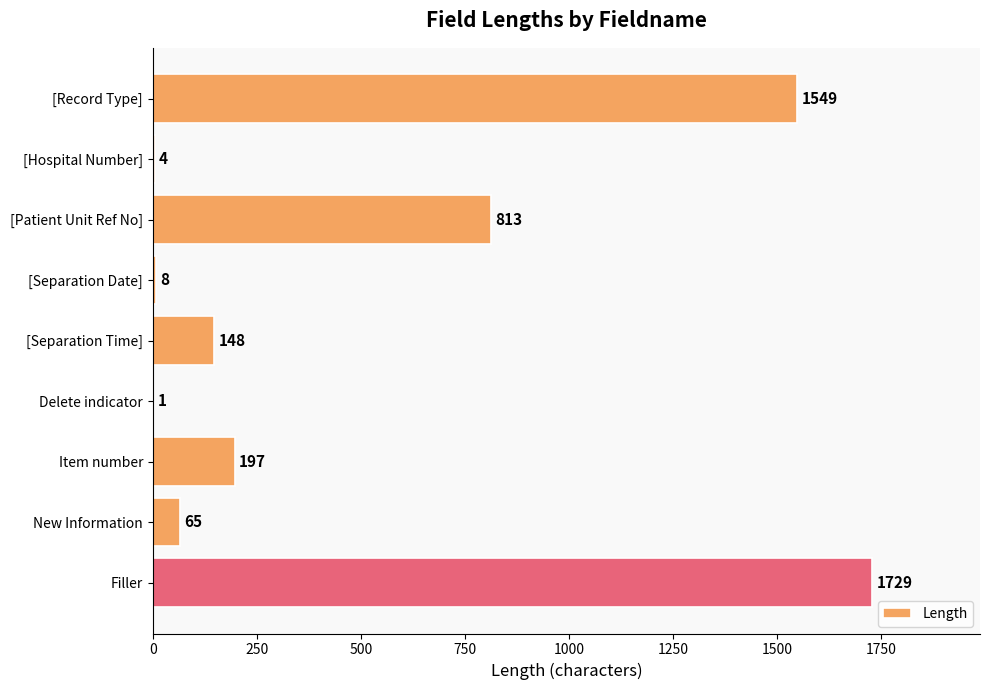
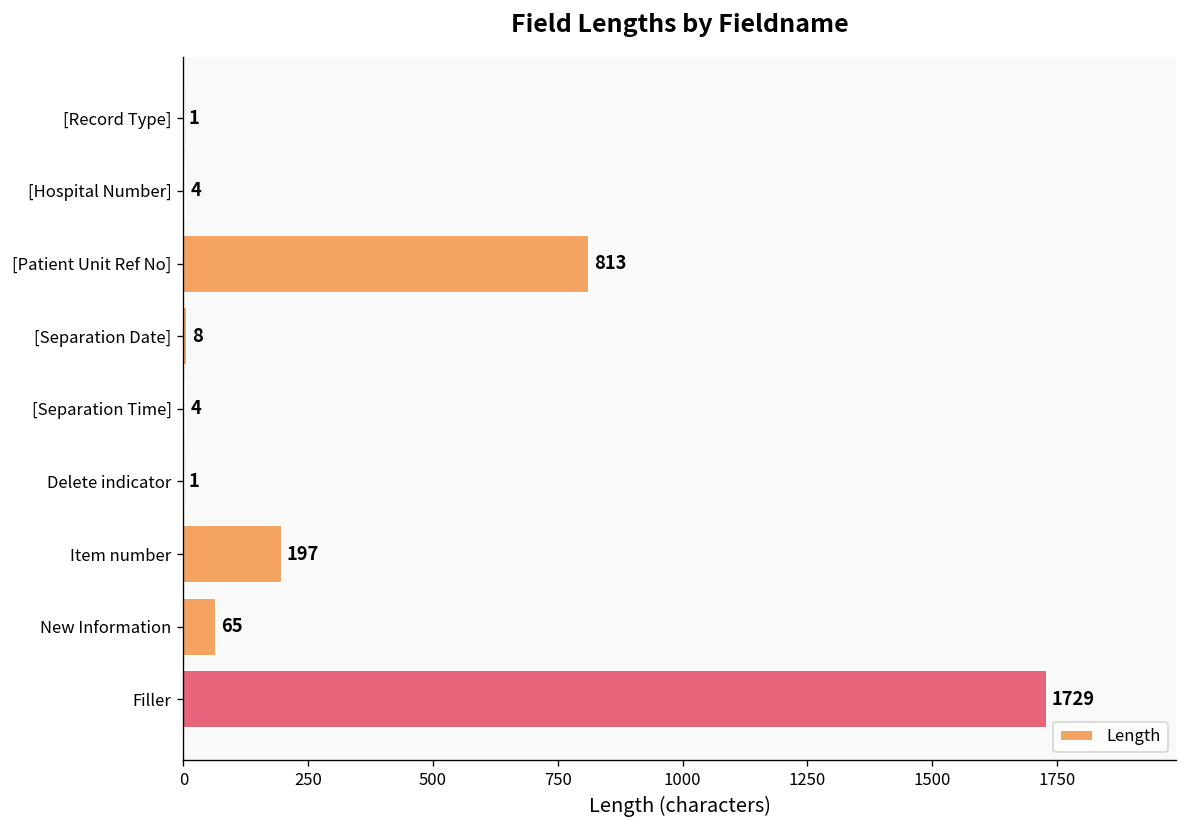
  {
-   "[Record Type]": 1549,
+   "[Record Type]": 1,
    "[Hospital Number]": 4,
    "[Patient Unit Ref No]": 813,
    "[Separation Date]": 8,
-   "[Separation Time]": 148,
+   "[Separation Time]": 4,
    "Delete indicator": 1,
    "Item number": 197,
    "New Information": 65,
    "Filler": 1729
  }
